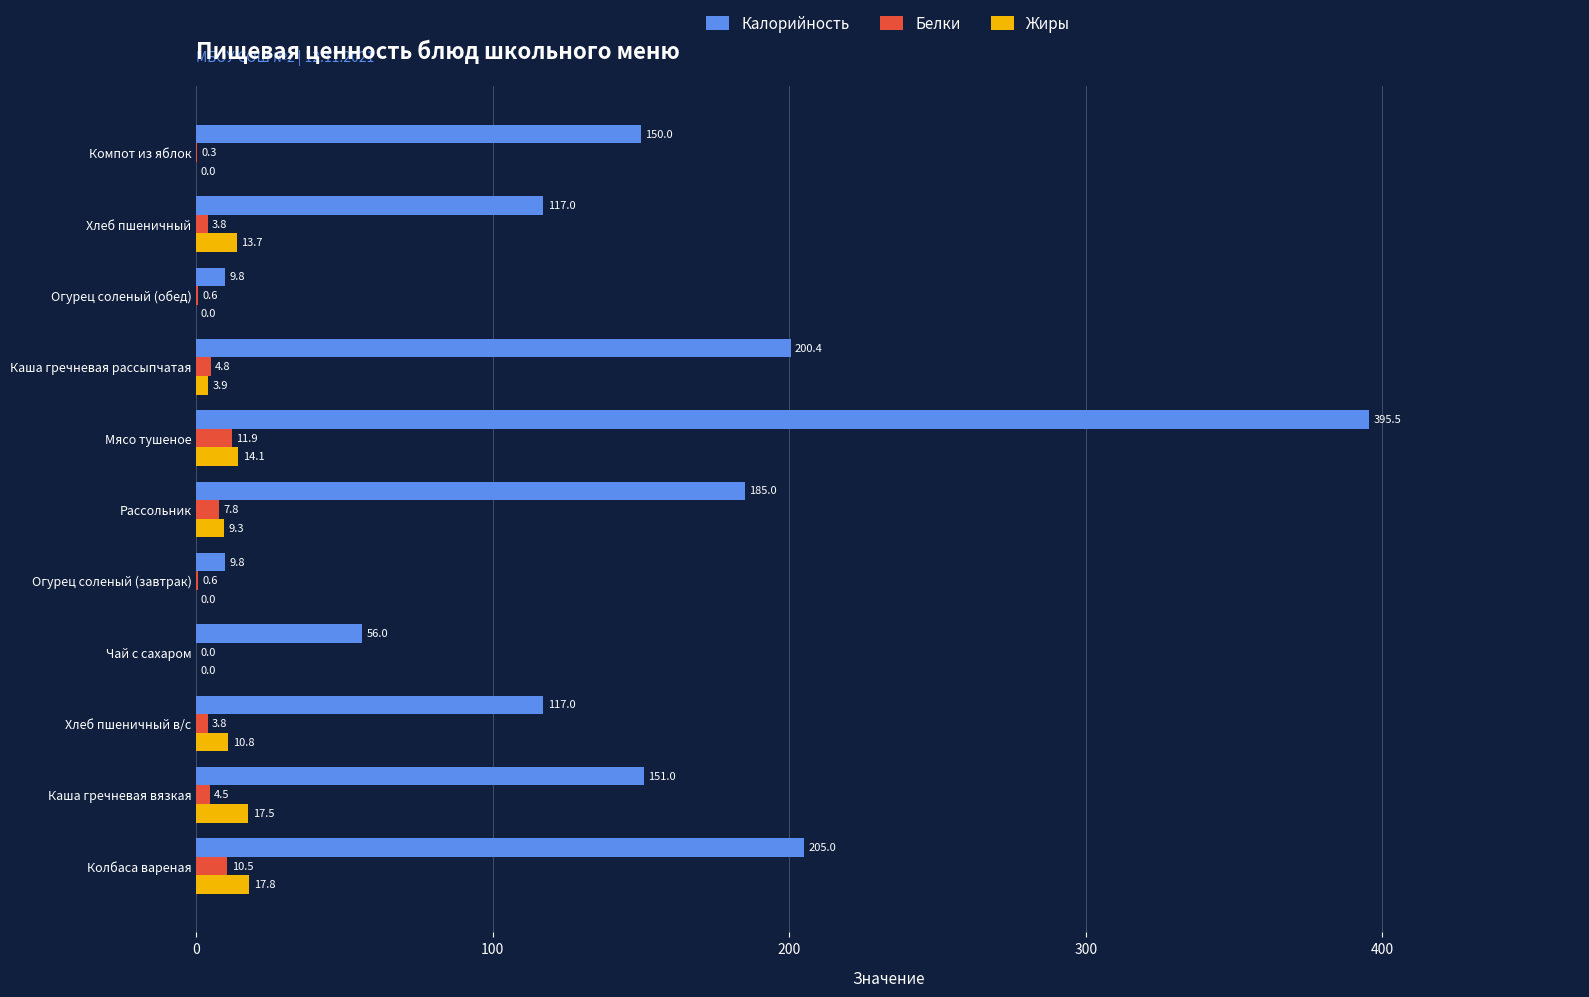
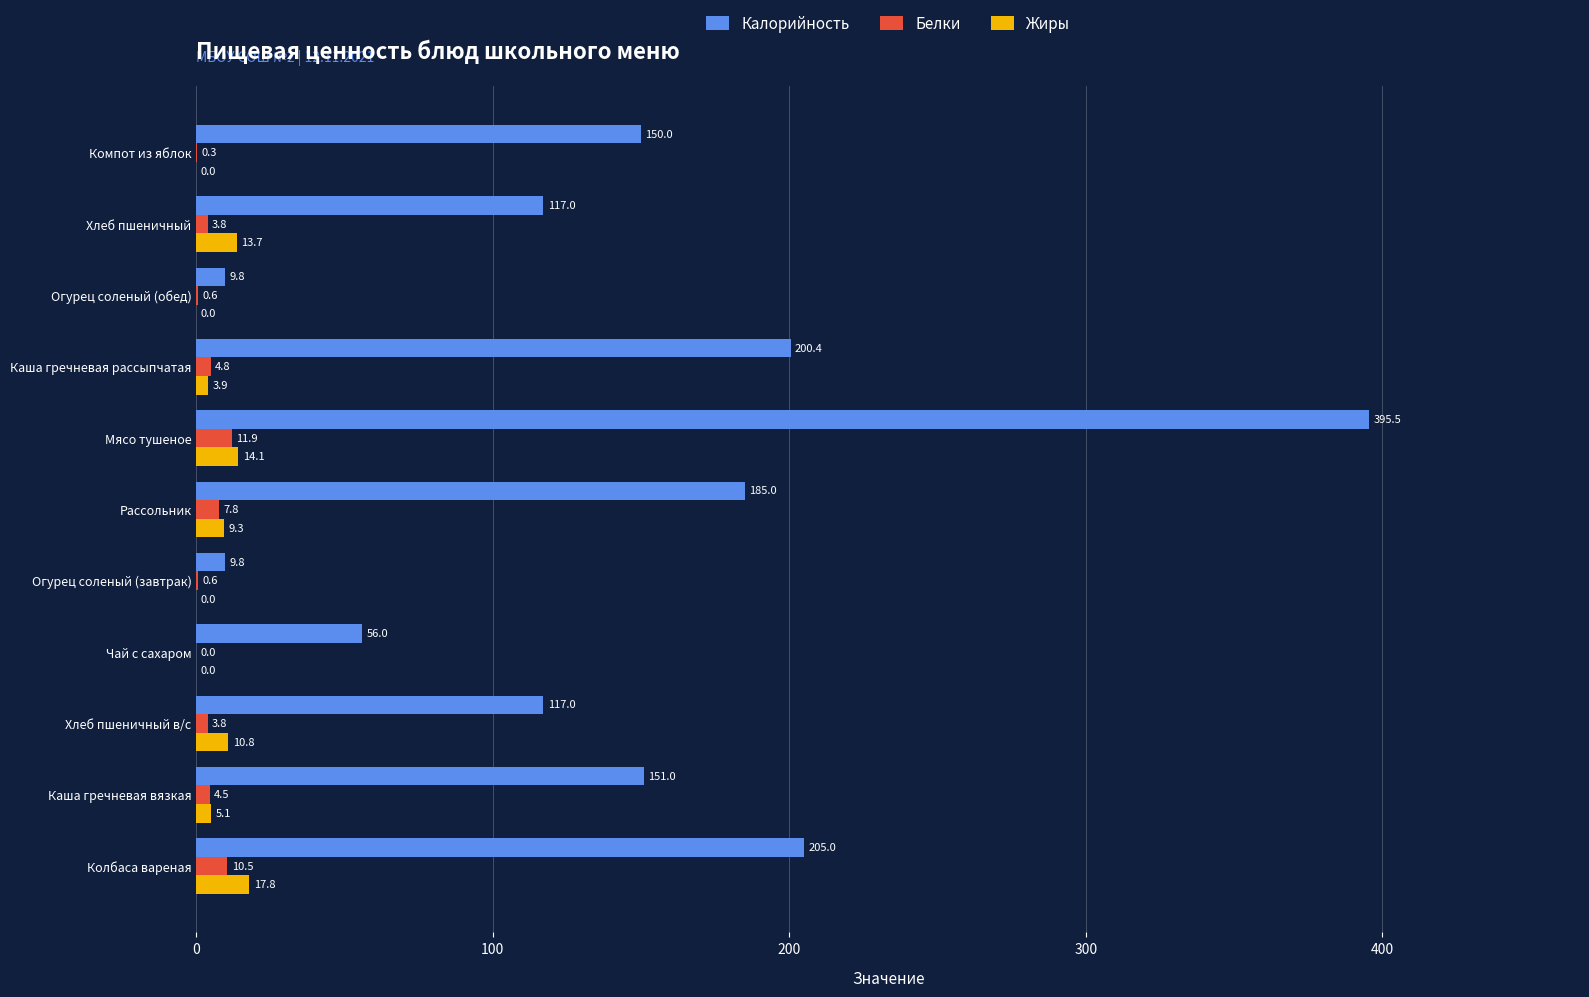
  {
    "Калорийность": {
      "Компот из яблок": 150.0,
      "Хлеб пшеничный": 117.0,
      "Огурец соленый (обед)": 9.8,
      "Каша гречневая рассыпчатая": 200.4,
      "Мясо тушеное": 395.5,
      "Рассольник": 185.0,
      "Огурец соленый (завтрак)": 9.8,
      "Чай с сахаром": 56.0,
      "Хлеб пшеничный в/с": 117.0,
      "Каша гречневая вязкая": 151.0,
      "Колбаса вареная": 205.0
    },
    "Белки": {
      "Компот из яблок": 0.3,
      "Хлеб пшеничный": 3.8,
      "Огурец соленый (обед)": 0.6,
      "Каша гречневая рассыпчатая": 4.8,
      "Мясо тушеное": 11.9,
      "Рассольник": 7.8,
      "Огурец соленый (завтрак)": 0.6,
      "Чай с сахаром": 0.0,
      "Хлеб пшеничный в/с": 3.8,
      "Каша гречневая вязкая": 4.5,
      "Колбаса вареная": 10.5
    },
    "Жиры": {
      "Компот из яблок": 0.0,
      "Хлеб пшеничный": 13.7,
      "Огурец соленый (обед)": 0.0,
      "Каша гречневая рассыпчатая": 3.9,
      "Мясо тушеное": 14.1,
      "Рассольник": 9.3,
      "Огурец соленый (завтрак)": 0.0,
      "Чай с сахаром": 0.0,
      "Хлеб пшеничный в/с": 10.8,
-     "Каша гречневая вязкая": 17.5,
+     "Каша гречневая вязкая": 5.1,
      "Колбаса вареная": 17.8
    }
  }
